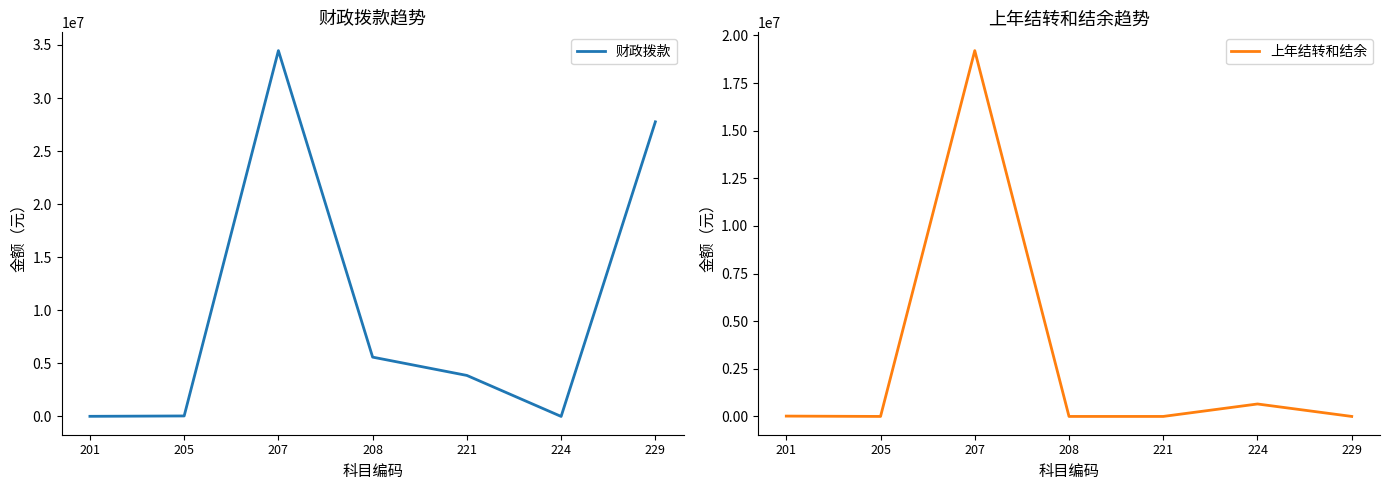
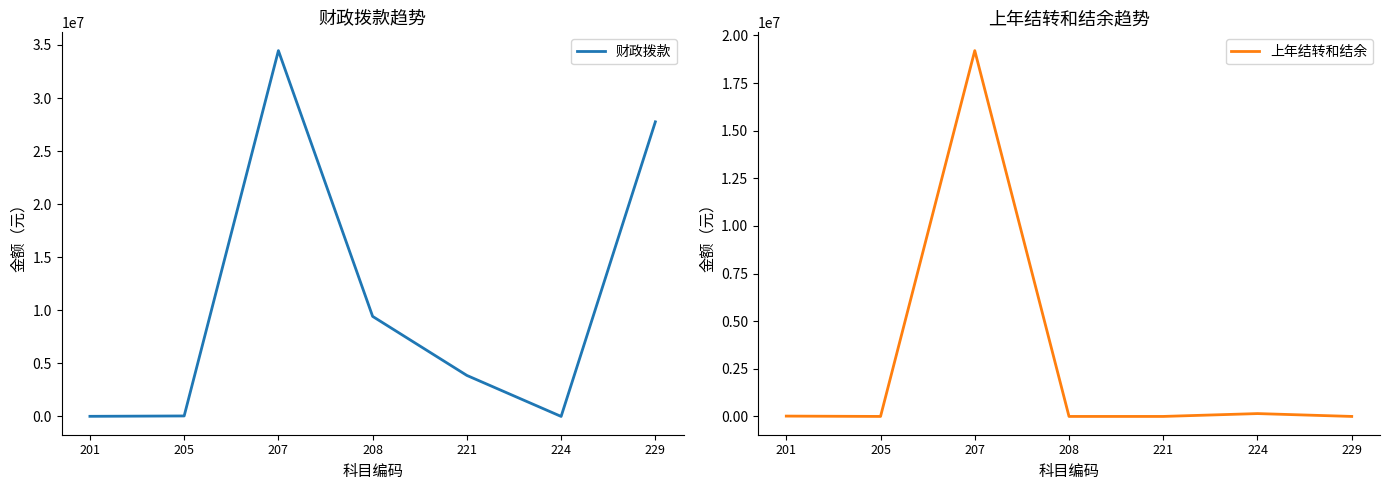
  {
    "财政拨款趋势": {
      "201": 0,
      "205": 0,
      "207": 34500000,
-     "208": 5600000,
+     "208": 9400000,
      "221": 3900000,
      "224": 0,
      "229": 27800000
    },
    "上年结转和结余趋势": {
      "201": 0,
      "205": 0,
      "207": 19200000,
      "208": 0,
      "221": 0,
-     "224": 700000,
+     "224": 100000,
      "229": 0
    }
  }
